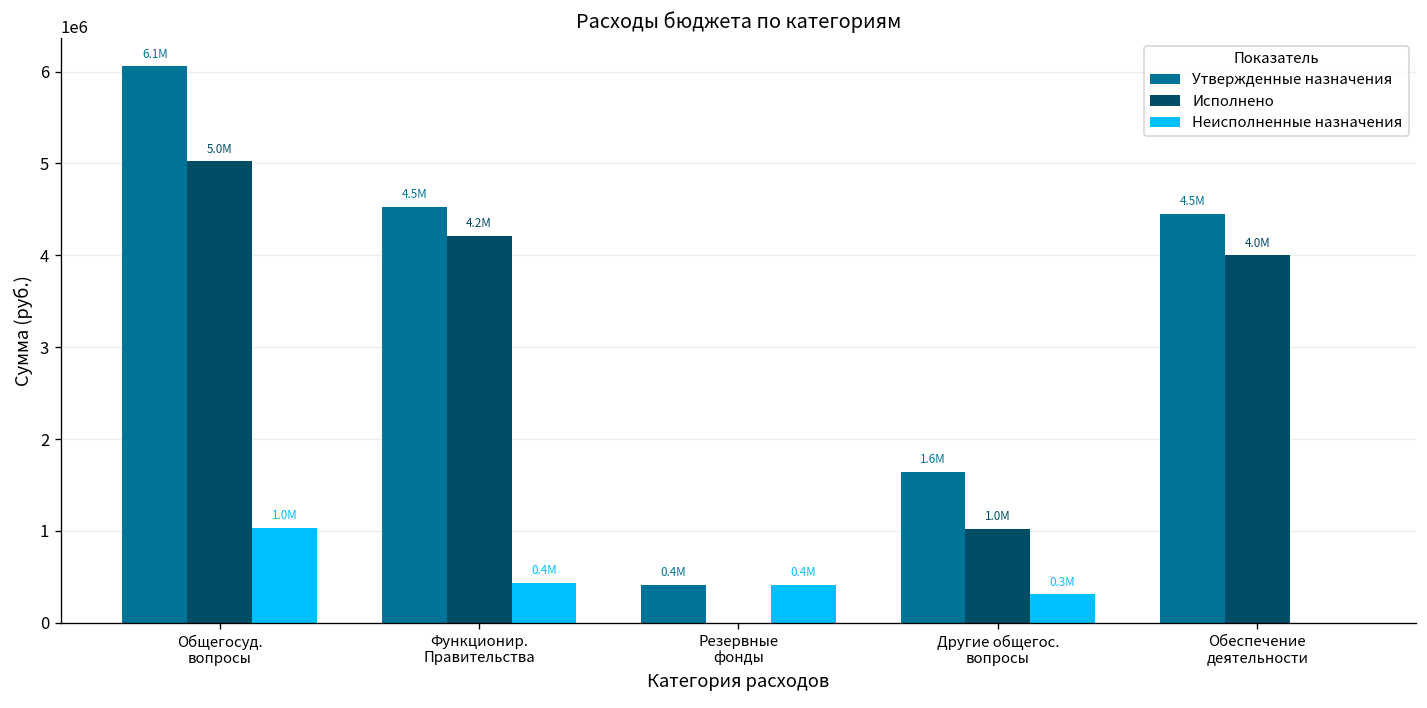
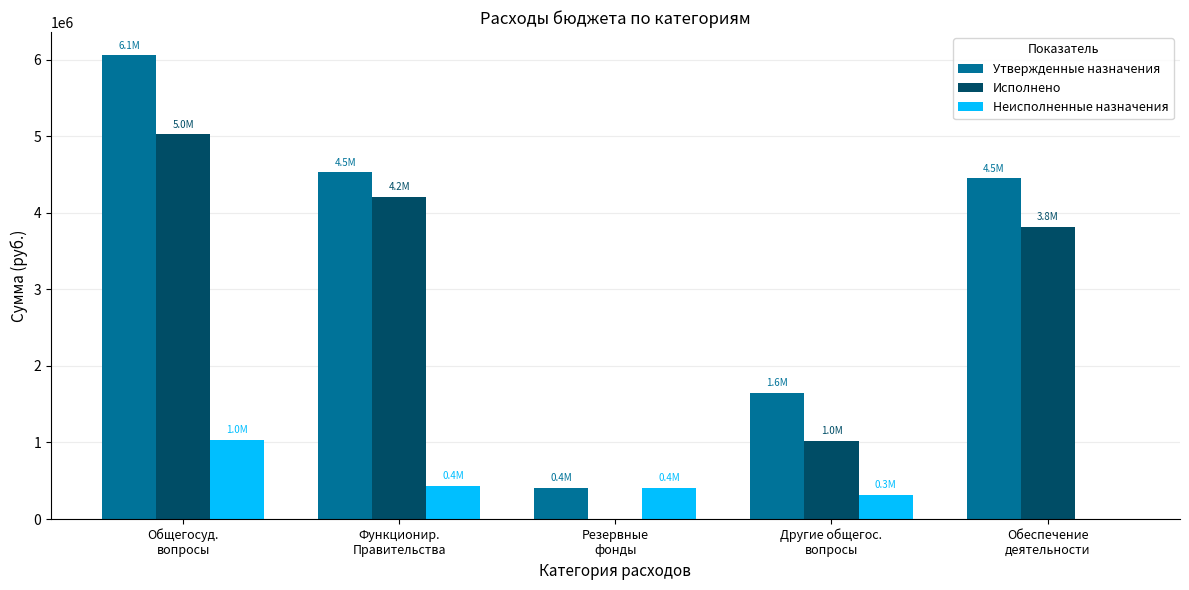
  {
    "Утвержденные назначения": {
      "Общегосуд. вопросы": "6.1M",
      "Функционир. Правительства": "4.5M",
      "Резервные фонды": "0.4M",
      "Другие общегос. вопросы": "1.6M",
      "Обеспечение деятельности": "4.5M"
    },
    "Исполнено": {
      "Общегосуд. вопросы": "5.0M",
      "Функционир. Правительства": "4.2M",
      "Другие общегос. вопросы": "1.0M",
-     "Обеспечение деятельности": "4.0M"
+     "Обеспечение деятельности": "3.8M"
    },
    "Неисполненные назначения": {
      "Общегосуд. вопросы": "1.0M",
      "Функционир. Правительства": "0.4M",
      "Резервные фонды": "0.4M",
      "Другие общегос. вопросы": "0.3M"
    }
  }
